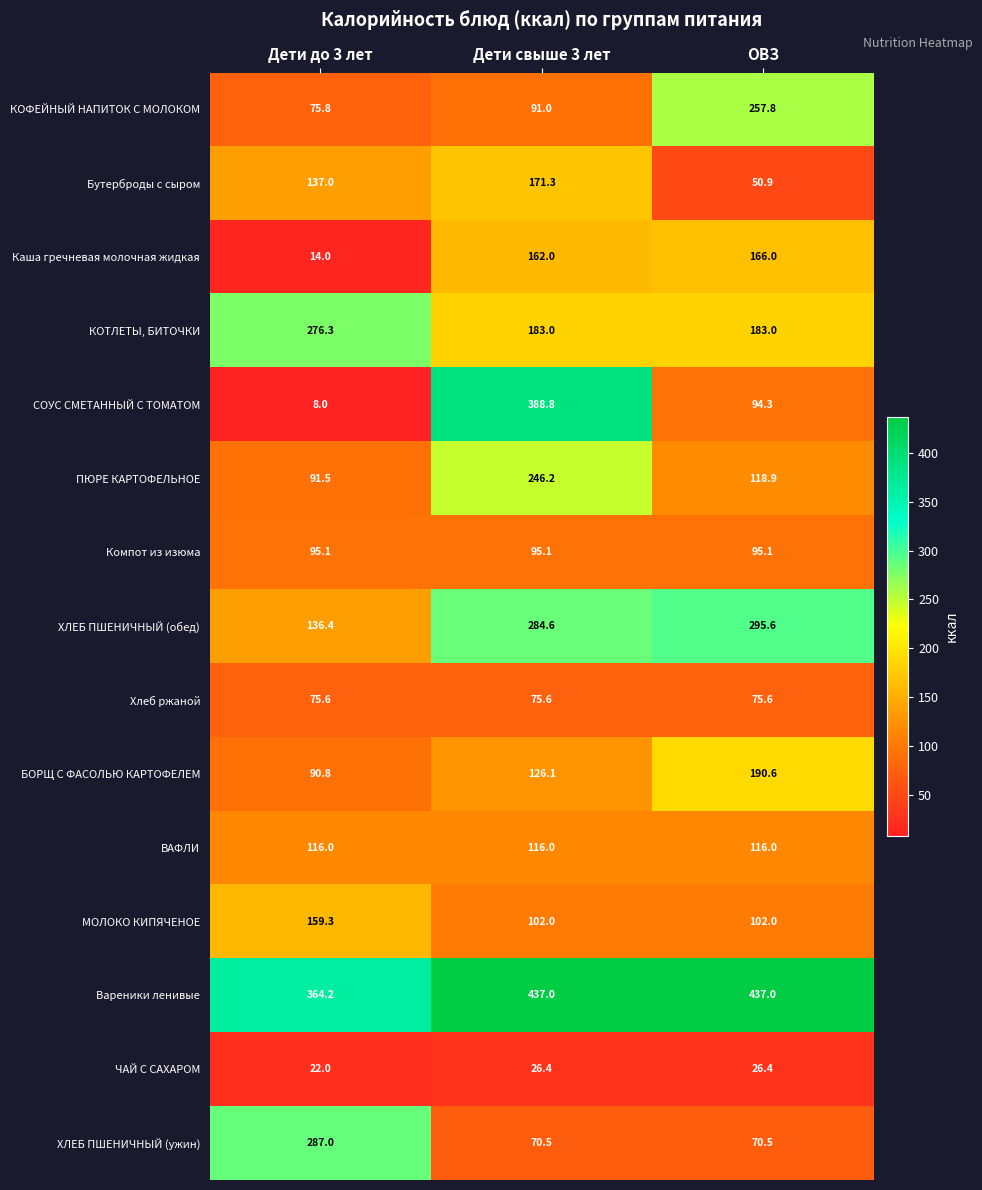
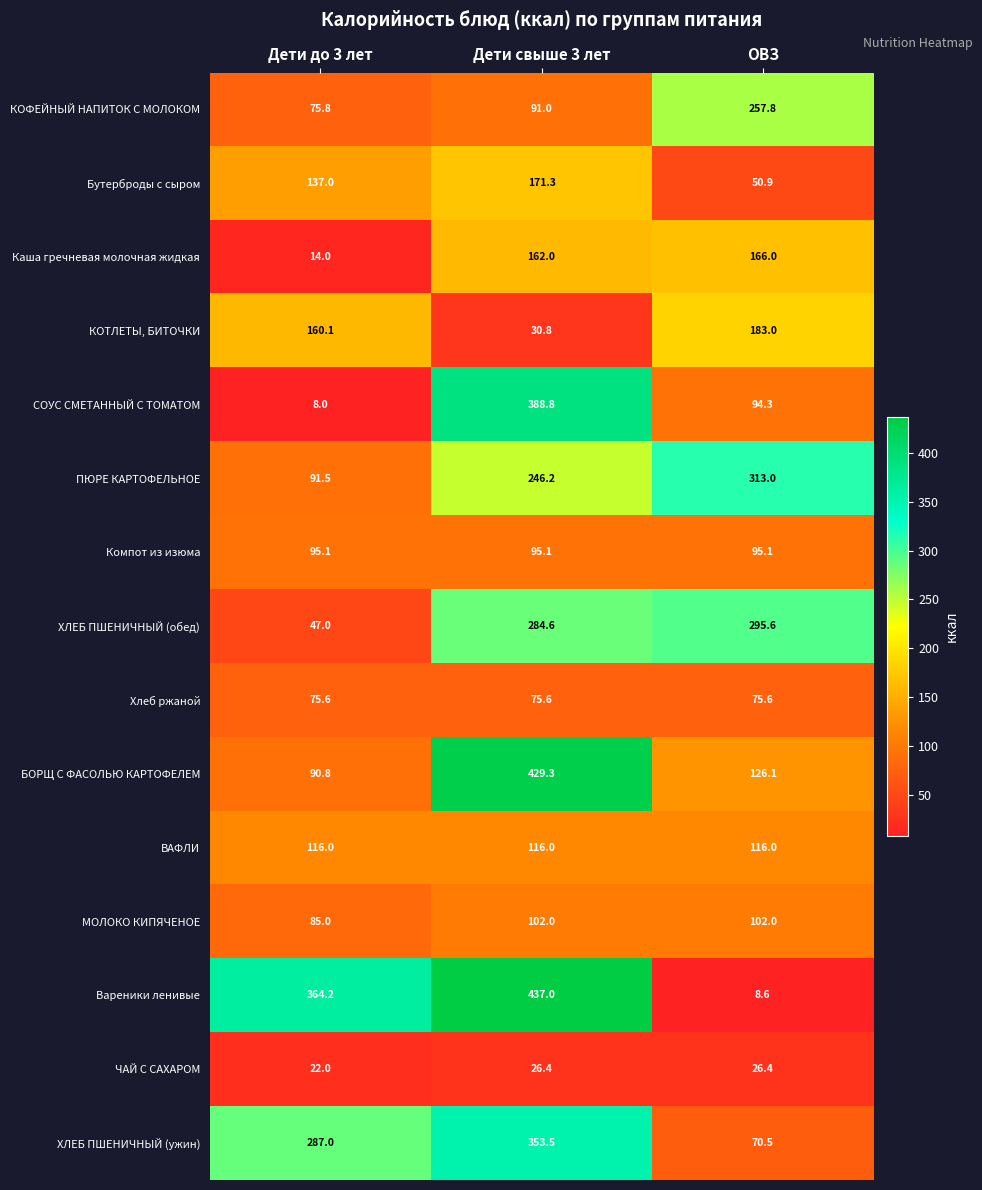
  {
    "КОФЕЙНЫЙ НАПИТОК С МОЛОКОМ": {
      "Дети до 3 лет": 75.8,
      "Дети свыше 3 лет": 91.0,
      "ОВЗ": 257.8
    },
    "Бутерброды с сыром": {
      "Дети до 3 лет": 137.0,
      "Дети свыше 3 лет": 171.3,
      "ОВЗ": 50.9
    },
    "Каша гречневая молочная жидкая": {
      "Дети до 3 лет": 14.0,
      "Дети свыше 3 лет": 162.0,
      "ОВЗ": 166.0
    },
    "КОТЛЕТЫ, БИТОЧКИ": {
-     "Дети до 3 лет": 276.3,
-     "Дети свыше 3 лет": 183.0,
+     "Дети до 3 лет": 160.1,
+     "Дети свыше 3 лет": 30.8,
      "ОВЗ": 183.0
    },
    "СОУС СМЕТАННЫЙ С ТОМАТОМ": {
      "Дети до 3 лет": 8.0,
      "Дети свыше 3 лет": 388.8,
      "ОВЗ": 94.3
    },
    "ПЮРЕ КАРТОФЕЛЬНОЕ": {
      "Дети до 3 лет": 91.5,
      "Дети свыше 3 лет": 246.2,
-     "ОВЗ": 118.9
+     "ОВЗ": 313.0
    },
    "Компот из изюма": {
      "Дети до 3 лет": 95.1,
      "Дети свыше 3 лет": 95.1,
      "ОВЗ": 95.1
    },
    "ХЛЕБ ПШЕНИЧНЫЙ (обед)": {
-     "Дети до 3 лет": 136.4,
+     "Дети до 3 лет": 47.0,
      "Дети свыше 3 лет": 284.6,
      "ОВЗ": 295.6
    },
    "Хлеб ржаной": {
      "Дети до 3 лет": 75.6,
      "Дети свыше 3 лет": 75.6,
      "ОВЗ": 75.6
    },
    "БОРЩ С ФАСОЛЬЮ КАРТОФЕЛЕМ": {
      "Дети до 3 лет": 90.8,
-     "Дети свыше 3 лет": 126.1,
-     "ОВЗ": 190.6
+     "Дети свыше 3 лет": 429.3,
+     "ОВЗ": 126.1
    },
    "ВАФЛИ": {
      "Дети до 3 лет": 116.0,
      "Дети свыше 3 лет": 116.0,
      "ОВЗ": 116.0
    },
    "МОЛОКО КИПЯЧЕНОЕ": {
-     "Дети до 3 лет": 159.3,
+     "Дети до 3 лет": 85.0,
      "Дети свыше 3 лет": 102.0,
      "ОВЗ": 102.0
    },
    "Вареники ленивые": {
      "Дети до 3 лет": 364.2,
      "Дети свыше 3 лет": 437.0,
-     "ОВЗ": 437.0
+     "ОВЗ": 8.6
    },
    "ЧАЙ С САХАРОМ": {
      "Дети до 3 лет": 22.0,
      "Дети свыше 3 лет": 26.4,
      "ОВЗ": 26.4
    },
    "ХЛЕБ ПШЕНИЧНЫЙ (ужин)": {
      "Дети до 3 лет": 287.0,
-     "Дети свыше 3 лет": 70.5,
+     "Дети свыше 3 лет": 353.5,
      "ОВЗ": 70.5
    }
  }
